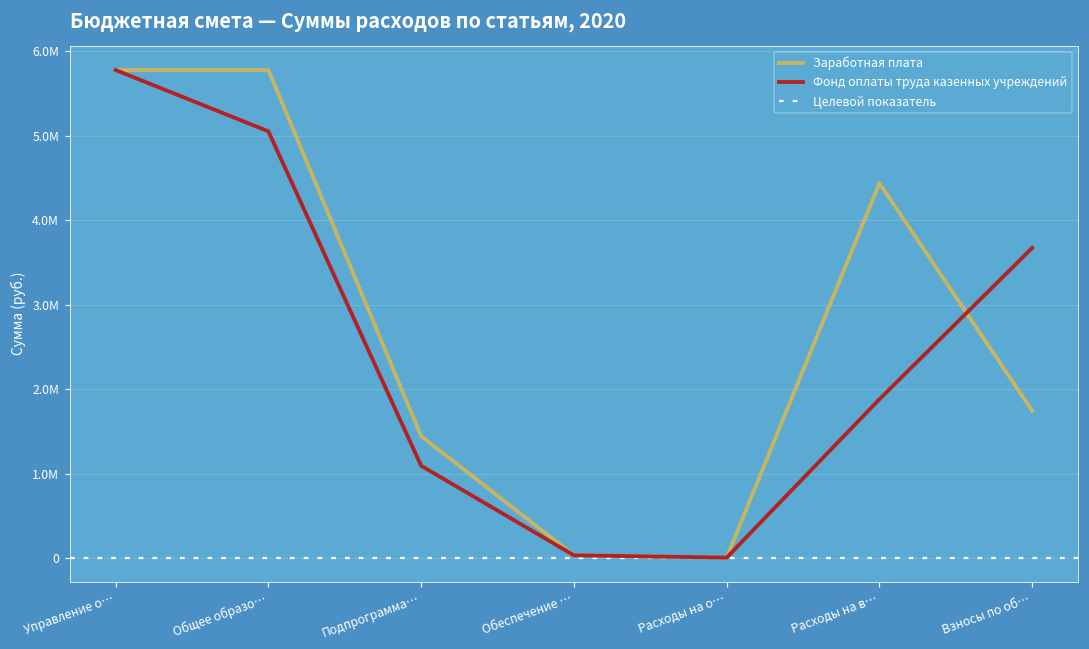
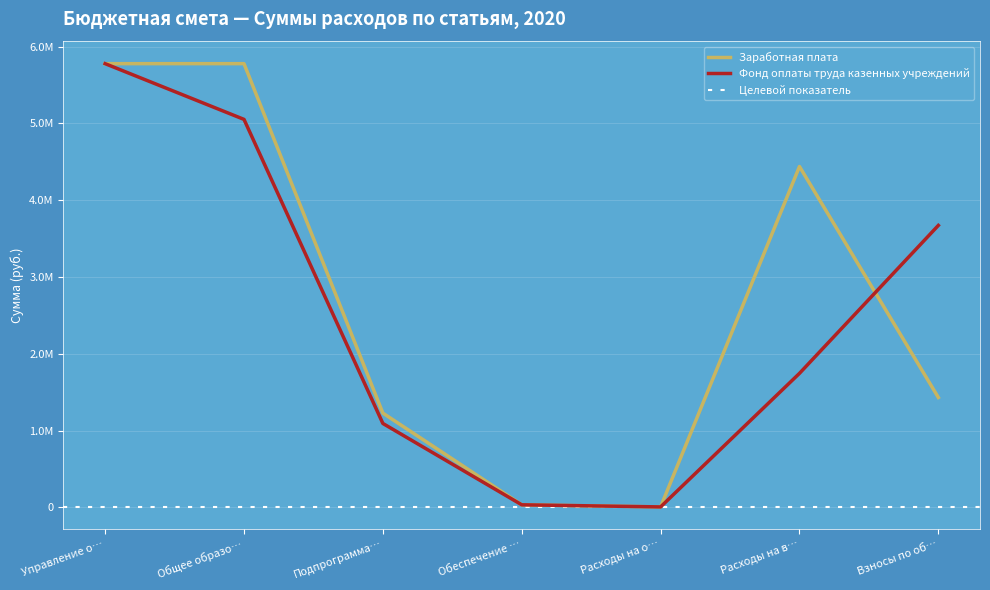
  {
    "Заработная плата": {
      "Общее образо…": 5800000,
-     "Подпрограмма…": 1400000,
+     "Подпрограмма…": 1200000,
      "Расходы на в…": 4400000,
-     "Взносы по об…": 1700000
+     "Взносы по об…": 1400000
    },
    "Фонд оплаты труда казенных учреждений": {
      "Общее образо…": 5100000,
      "Подпрограмма…": 1100000,
-     "Расходы на в…": 1900000,
+     "Расходы на в…": 1700000,
      "Взносы по об…": 3700000
    }
  }
